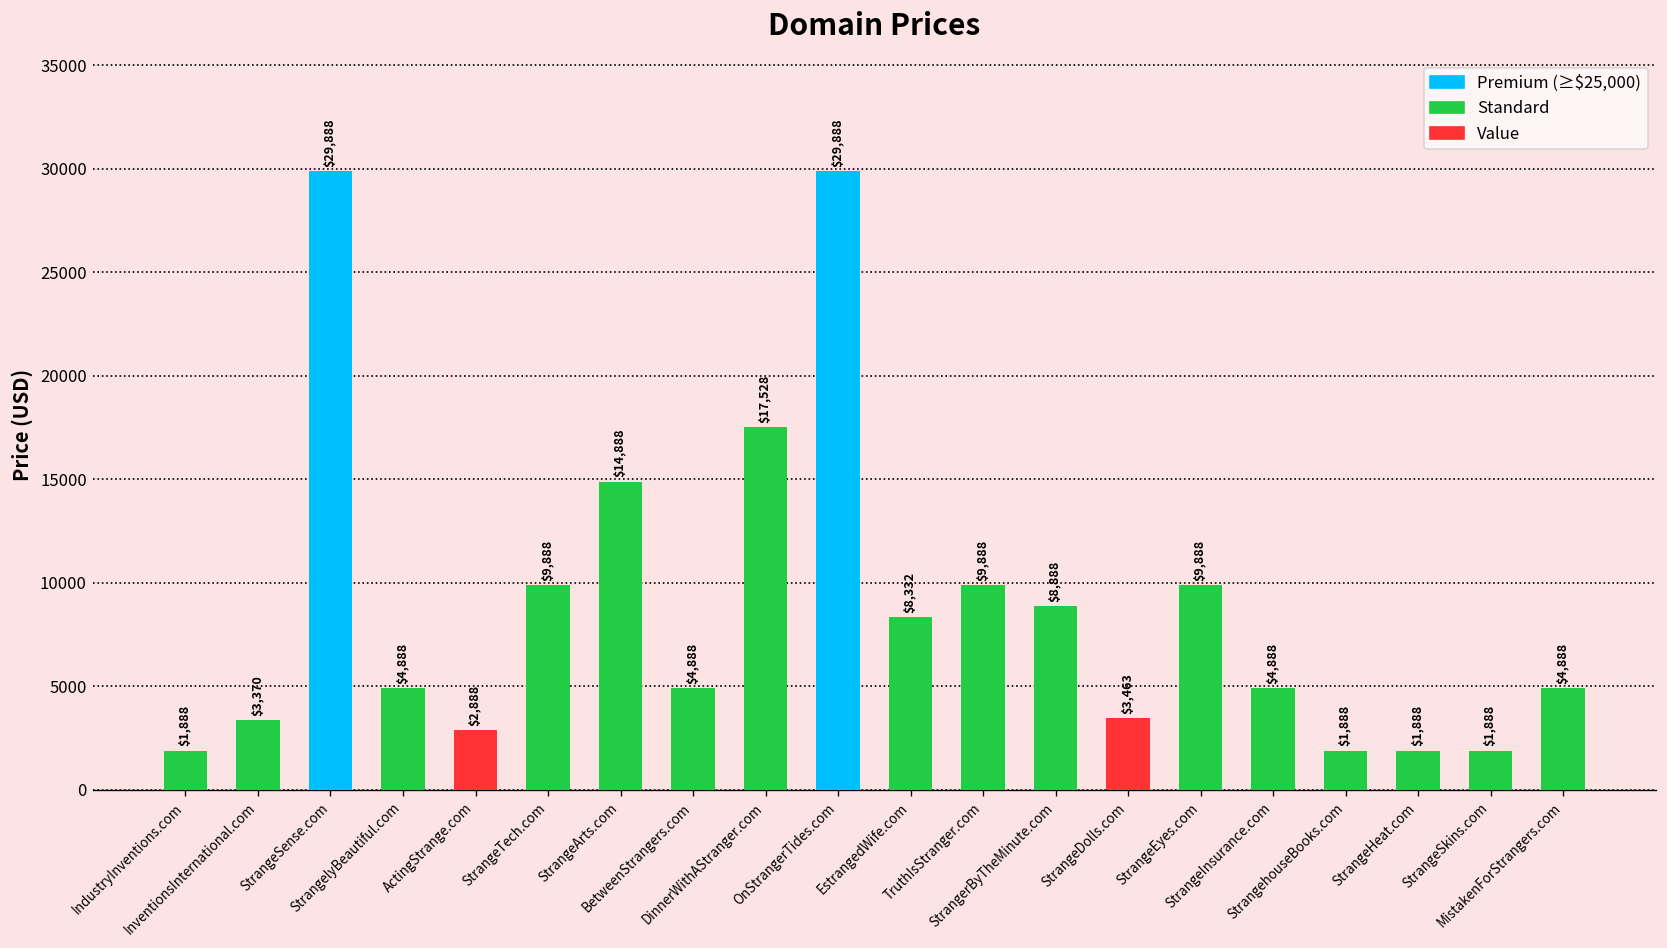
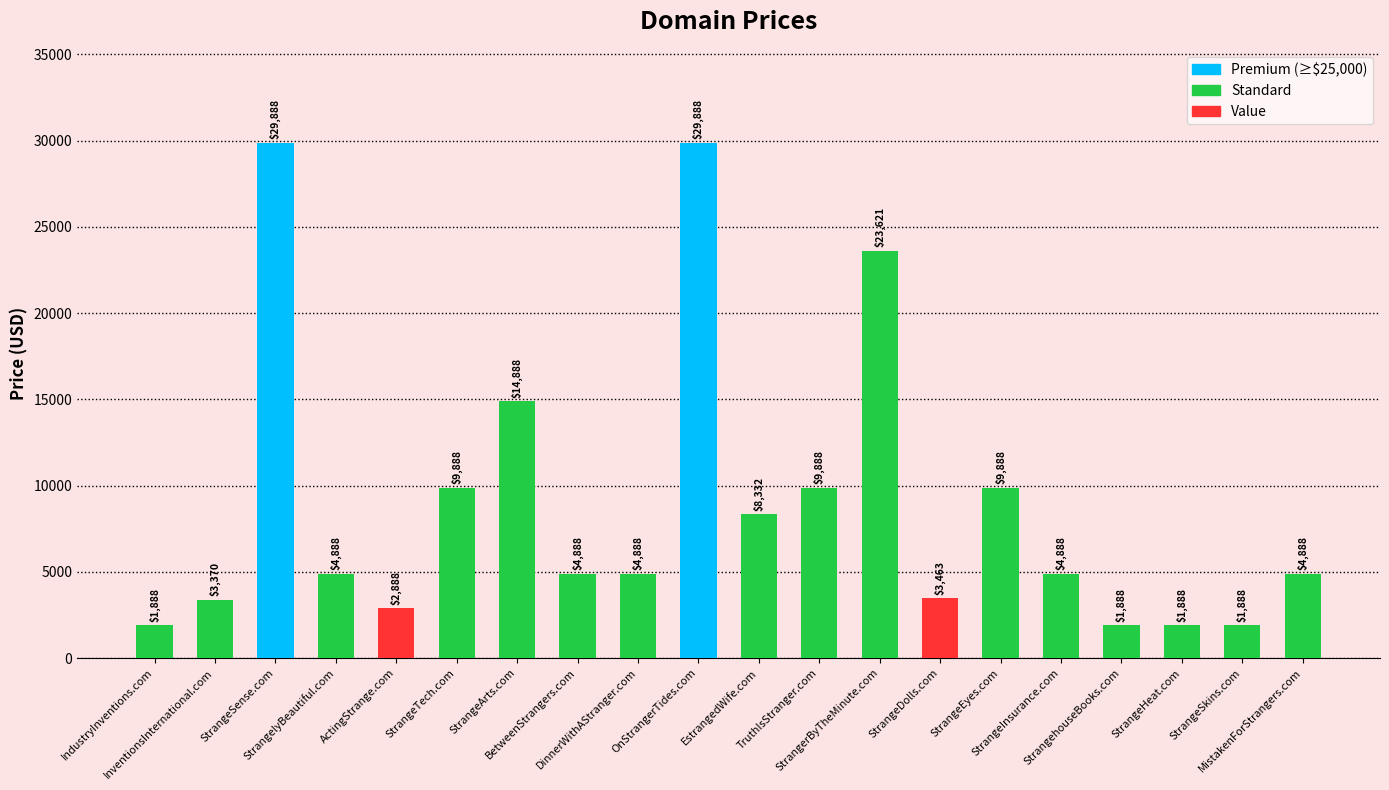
  {
    "IndustryInventions.com": "$1,888",
    "InventionsInternational.com": "$3,370",
    "StrangeSense.com": "$29,888",
    "StrangelyBeautiful.com": "$4,888",
    "ActingStrange.com": "$2,888",
    "StrangeTech.com": "$9,888",
    "StrangeArts.com": "$14,888",
    "BetweenStrangers.com": "$4,888",
-   "DinnerWithAStranger.com": "$17,528",
+   "DinnerWithAStranger.com": "$4,888",
    "OnStrangerTides.com": "$29,888",
    "EstrangedWife.com": "$8,332",
    "TruthIsStranger.com": "$9,888",
-   "StrangerByTheMinute.com": "$8,888",
+   "StrangerByTheMinute.com": "$23,621",
    "StrangeDolls.com": "$3,463",
    "StrangeEyes.com": "$9,888",
    "StrangeInsurance.com": "$4,888",
    "StrangehouseBooks.com": "$1,888",
    "StrangeHeat.com": "$1,888",
    "StrangeSkins.com": "$1,888",
    "MistakenForStrangers.com": "$4,888"
  }
